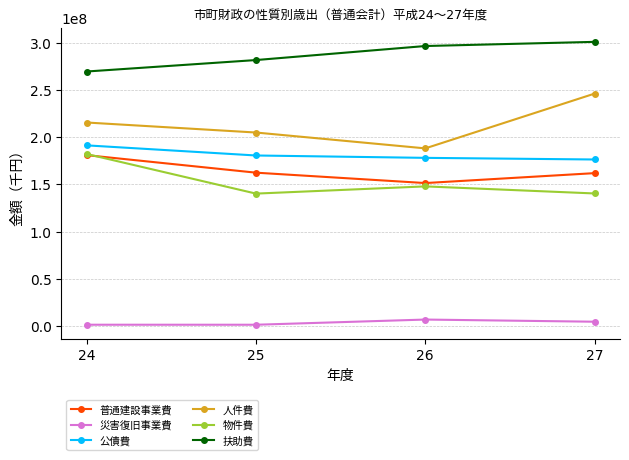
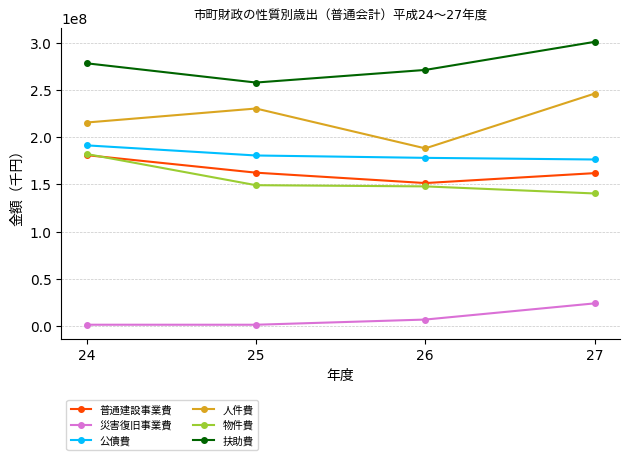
  {
    "普通建設事業費": {
      "25": 160000000,
      "26": 150000000,
      "27": 160000000
    },
    "災害復旧事業費": {
      "24": 0,
      "25": 0,
      "26": 10000000,
-     "27": 0
+     "27": 20000000
    },
    "公債費": {
      "24": 190000000,
      "25": 180000000,
      "26": 180000000,
      "27": 180000000
    },
    "人件費": {
      "24": 220000000,
-     "25": 200000000,
+     "25": 230000000,
      "26": 190000000,
      "27": 250000000
    },
    "物件費": {
-     "25": 140000000,
+     "25": 150000000,
      "26": 150000000,
      "27": 140000000
    },
    "扶助費": {
-     "24": 270000000,
-     "25": 280000000,
-     "26": 300000000,
+     "24": 280000000,
+     "25": 260000000,
+     "26": 270000000,
      "27": 300000000
    }
  }
